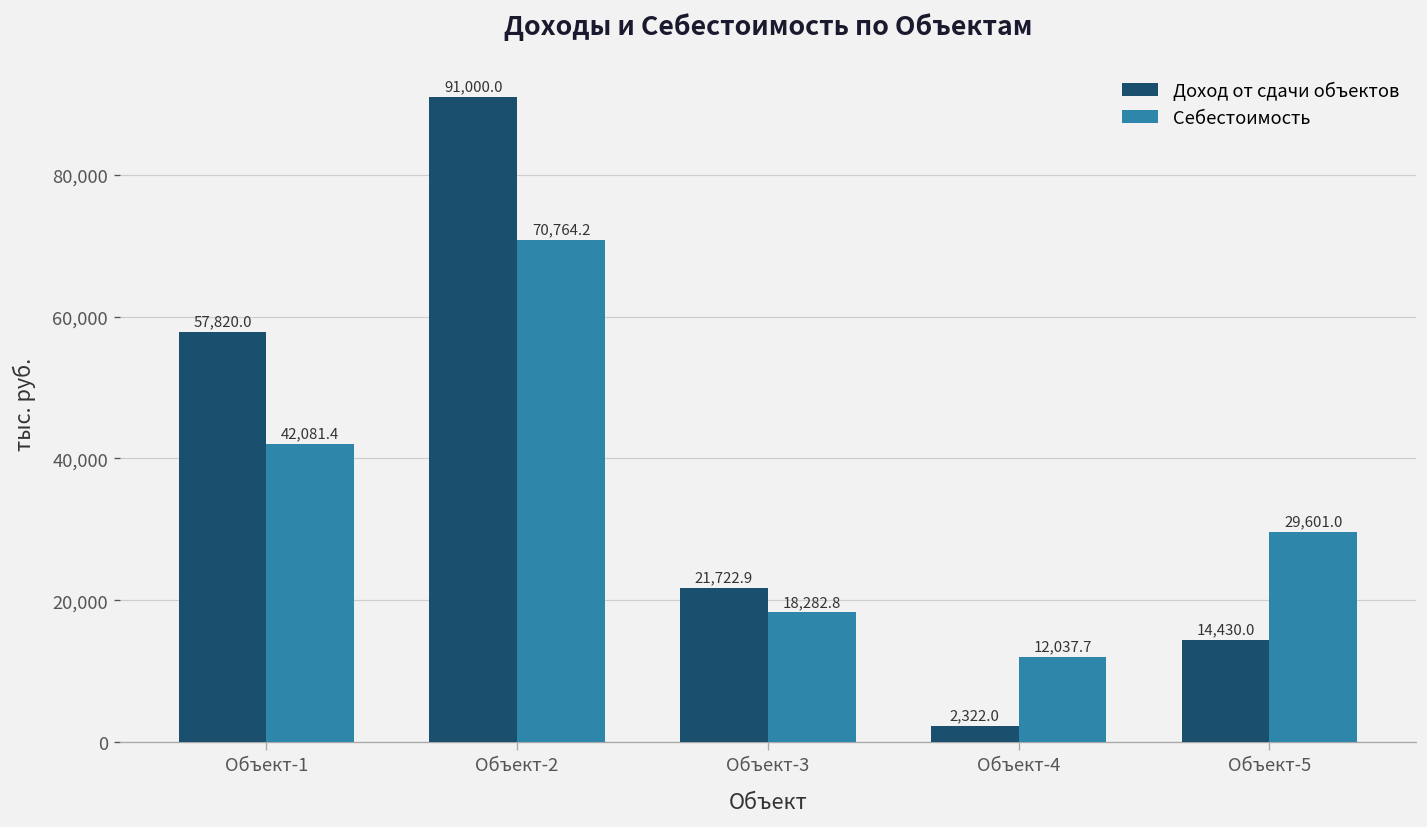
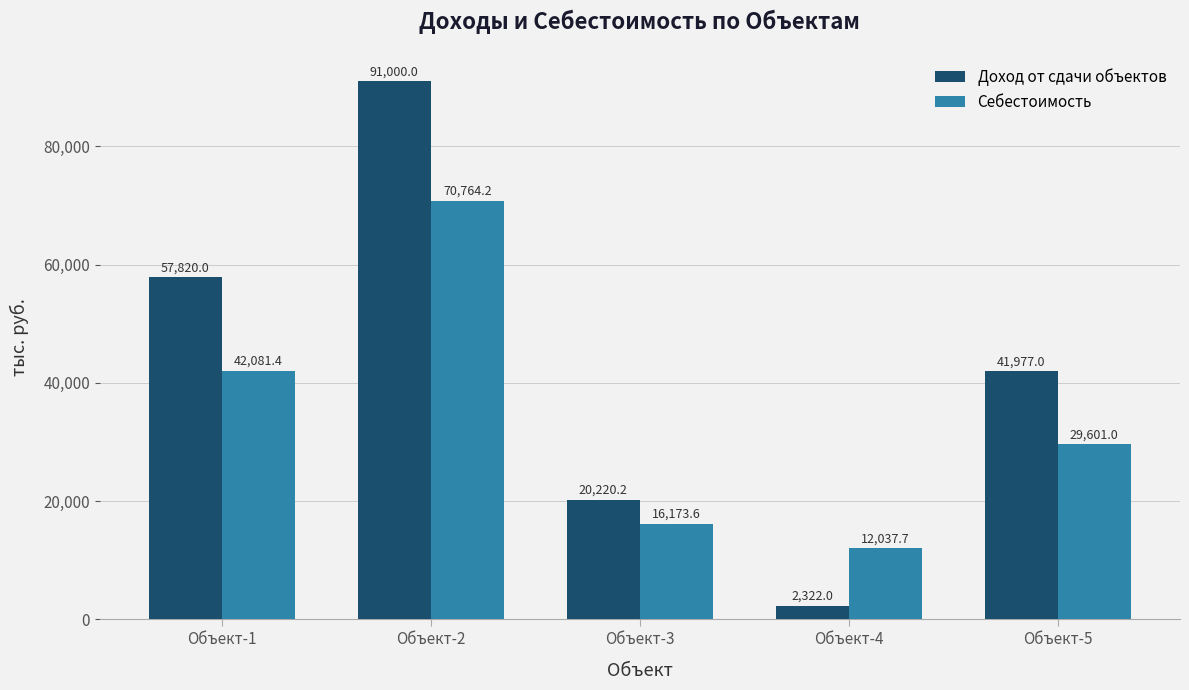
  {
    "Доход от сдачи объектов": {
      "Объект-1": "57,820.0",
      "Объект-2": "91,000.0",
-     "Объект-3": "21,722.9",
+     "Объект-3": "20,220.2",
      "Объект-4": "2,322.0",
-     "Объект-5": "14,430.0"
+     "Объект-5": "41,977.0"
    },
    "Себестоимость": {
      "Объект-1": "42,081.4",
      "Объект-2": "70,764.2",
-     "Объект-3": "18,282.8",
+     "Объект-3": "16,173.6",
      "Объект-4": "12,037.7",
      "Объект-5": "29,601.0"
    }
  }
